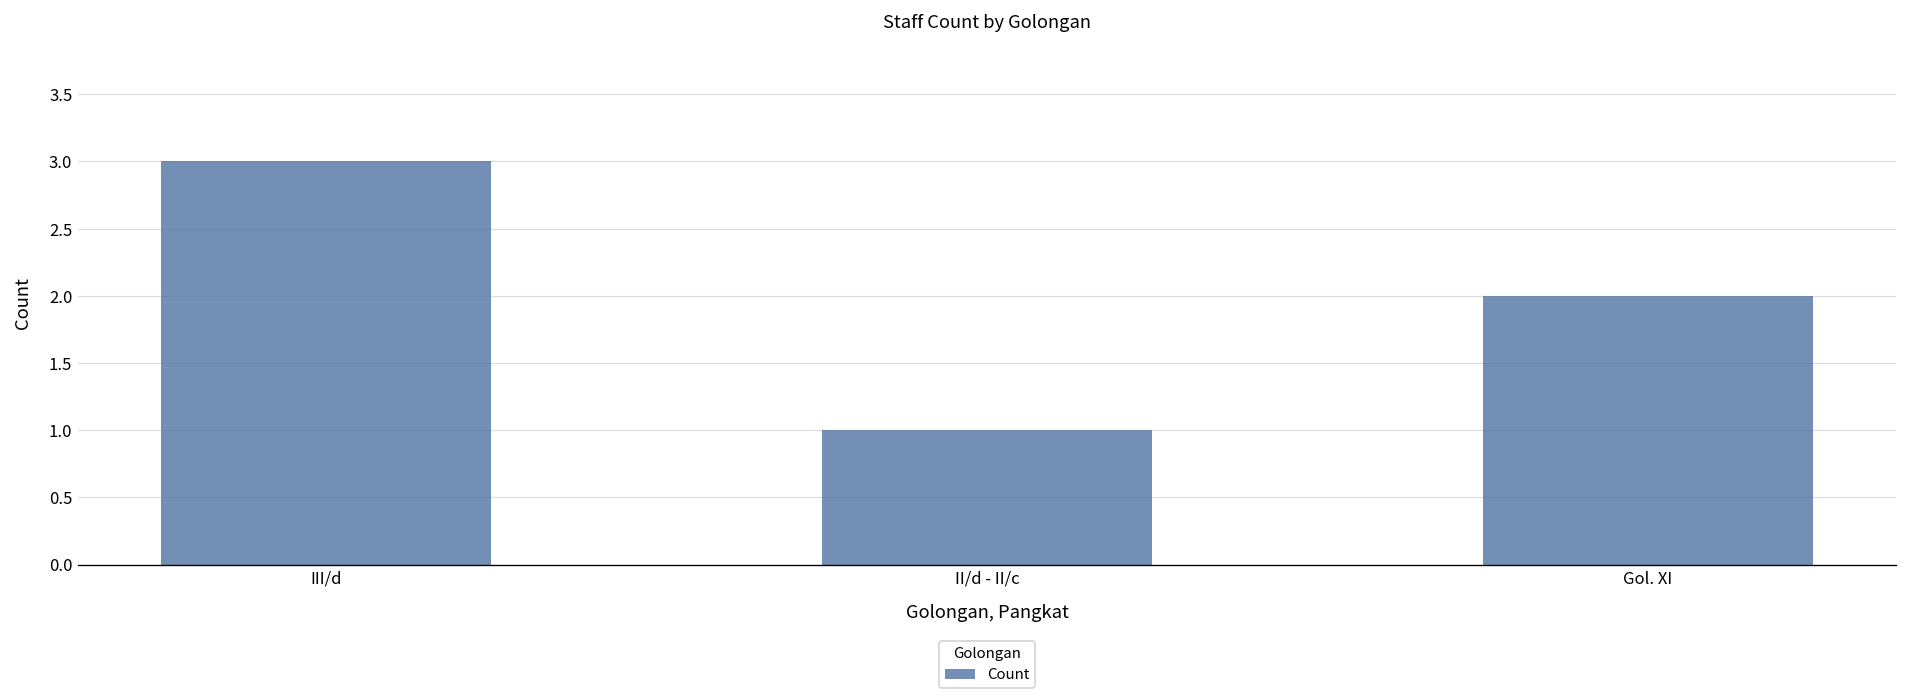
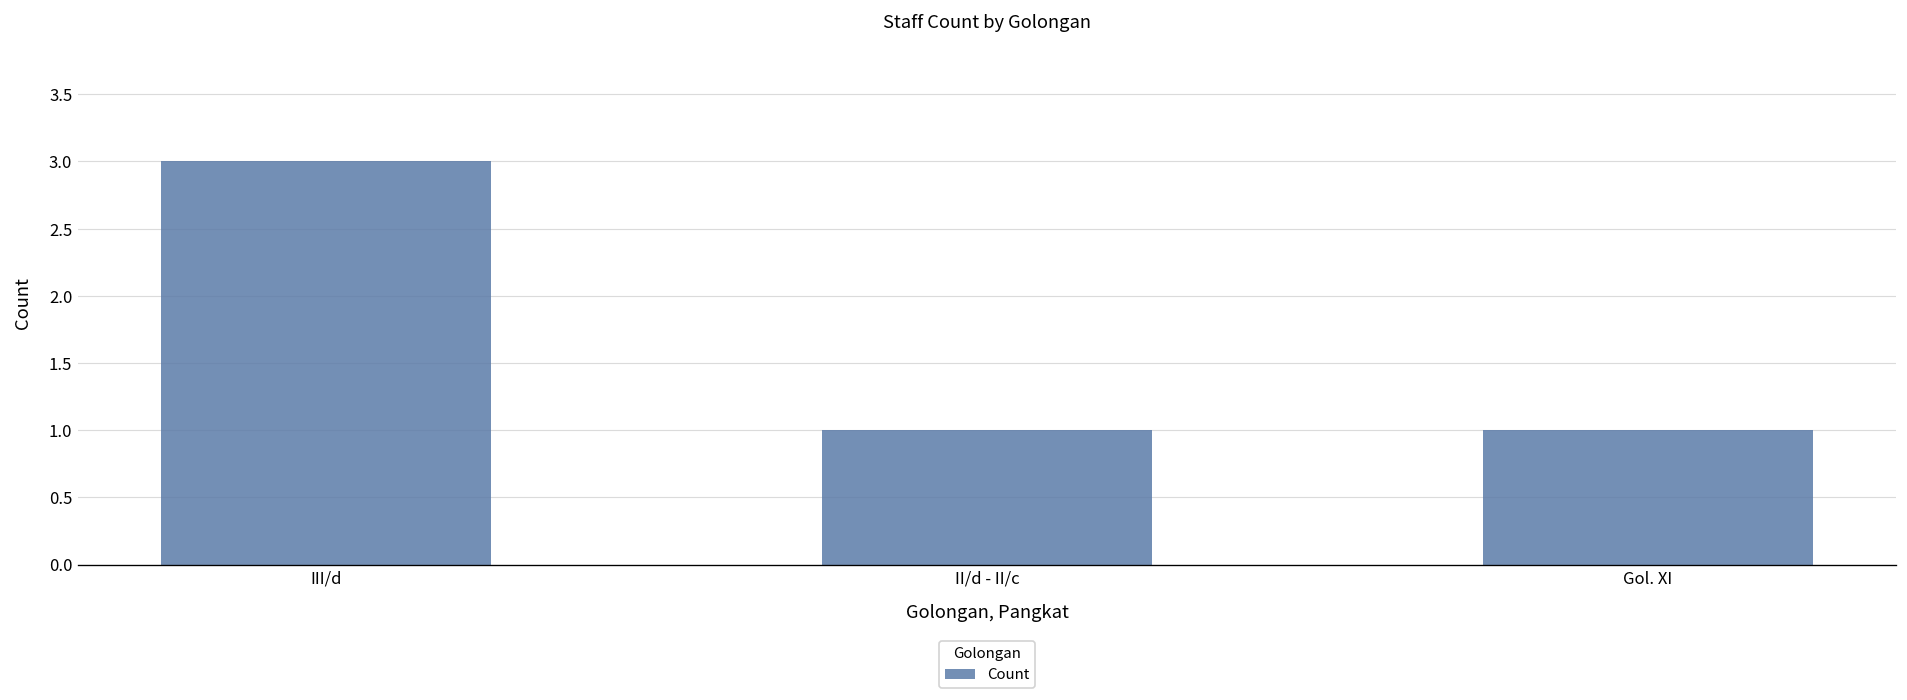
  {
    "III/d": 3,
    "II/d - II/c": 1,
-   "Gol. XI": 2
+   "Gol. XI": 1
  }
